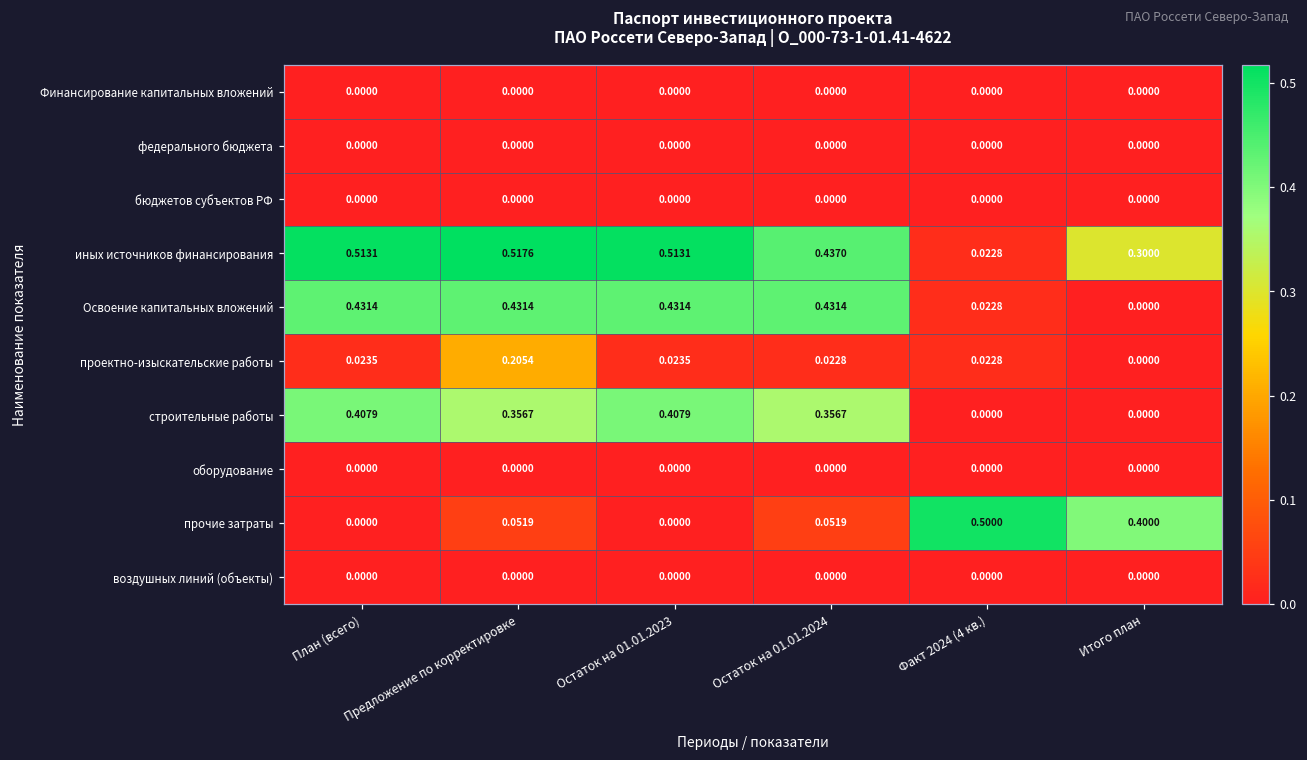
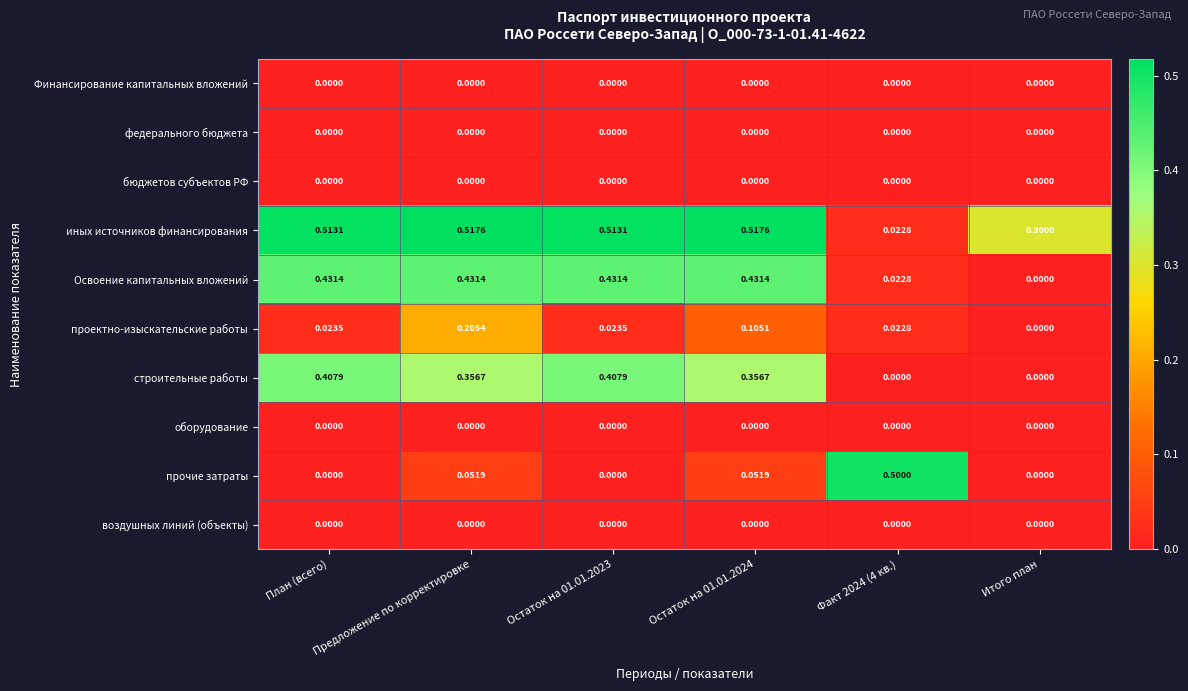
  {
    "Финансирование капитальных вложений": {
      "План (всего)": 0.0000,
      "Предложение по корректировке": 0.0000,
      "Остаток на 01.01.2023": 0.0000,
      "Остаток на 01.01.2024": 0.0000,
      "Факт 2024 (4 кв.)": 0.0000,
      "Итого план": 0.0000
    },
    "федерального бюджета": {
      "План (всего)": 0.0000,
      "Предложение по корректировке": 0.0000,
      "Остаток на 01.01.2023": 0.0000,
      "Остаток на 01.01.2024": 0.0000,
      "Факт 2024 (4 кв.)": 0.0000,
      "Итого план": 0.0000
    },
    "бюджетов субъектов РФ": {
      "План (всего)": 0.0000,
      "Предложение по корректировке": 0.0000,
      "Остаток на 01.01.2023": 0.0000,
      "Остаток на 01.01.2024": 0.0000,
      "Факт 2024 (4 кв.)": 0.0000,
      "Итого план": 0.0000
    },
    "иных источников финансирования": {
      "План (всего)": 0.5131,
      "Предложение по корректировке": 0.5176,
      "Остаток на 01.01.2023": 0.5131,
-     "Остаток на 01.01.2024": 0.4370,
+     "Остаток на 01.01.2024": 0.5176,
      "Факт 2024 (4 кв.)": 0.0228,
      "Итого план": 0.3000
    },
    "Освоение капитальных вложений": {
      "План (всего)": 0.4314,
      "Предложение по корректировке": 0.4314,
      "Остаток на 01.01.2023": 0.4314,
      "Остаток на 01.01.2024": 0.4314,
      "Факт 2024 (4 кв.)": 0.0228,
      "Итого план": 0.0000
    },
    "проектно-изыскательские работы": {
      "План (всего)": 0.0235,
      "Предложение по корректировке": 0.2054,
      "Остаток на 01.01.2023": 0.0235,
-     "Остаток на 01.01.2024": 0.0228,
+     "Остаток на 01.01.2024": 0.1051,
      "Факт 2024 (4 кв.)": 0.0228,
      "Итого план": 0.0000
    },
    "строительные работы": {
      "План (всего)": 0.4079,
      "Предложение по корректировке": 0.3567,
      "Остаток на 01.01.2023": 0.4079,
      "Остаток на 01.01.2024": 0.3567,
      "Факт 2024 (4 кв.)": 0.0000,
      "Итого план": 0.0000
    },
    "оборудование": {
      "План (всего)": 0.0000,
      "Предложение по корректировке": 0.0000,
      "Остаток на 01.01.2023": 0.0000,
      "Остаток на 01.01.2024": 0.0000,
      "Факт 2024 (4 кв.)": 0.0000,
      "Итого план": 0.0000
    },
    "прочие затраты": {
      "План (всего)": 0.0000,
      "Предложение по корректировке": 0.0519,
      "Остаток на 01.01.2023": 0.0000,
      "Остаток на 01.01.2024": 0.0519,
      "Факт 2024 (4 кв.)": 0.5000,
-     "Итого план": 0.4000
+     "Итого план": 0.0000
    },
    "воздушных линий (объекты)": {
      "План (всего)": 0.0000,
      "Предложение по корректировке": 0.0000,
      "Остаток на 01.01.2023": 0.0000,
      "Остаток на 01.01.2024": 0.0000,
      "Факт 2024 (4 кв.)": 0.0000,
      "Итого план": 0.0000
    }
  }
